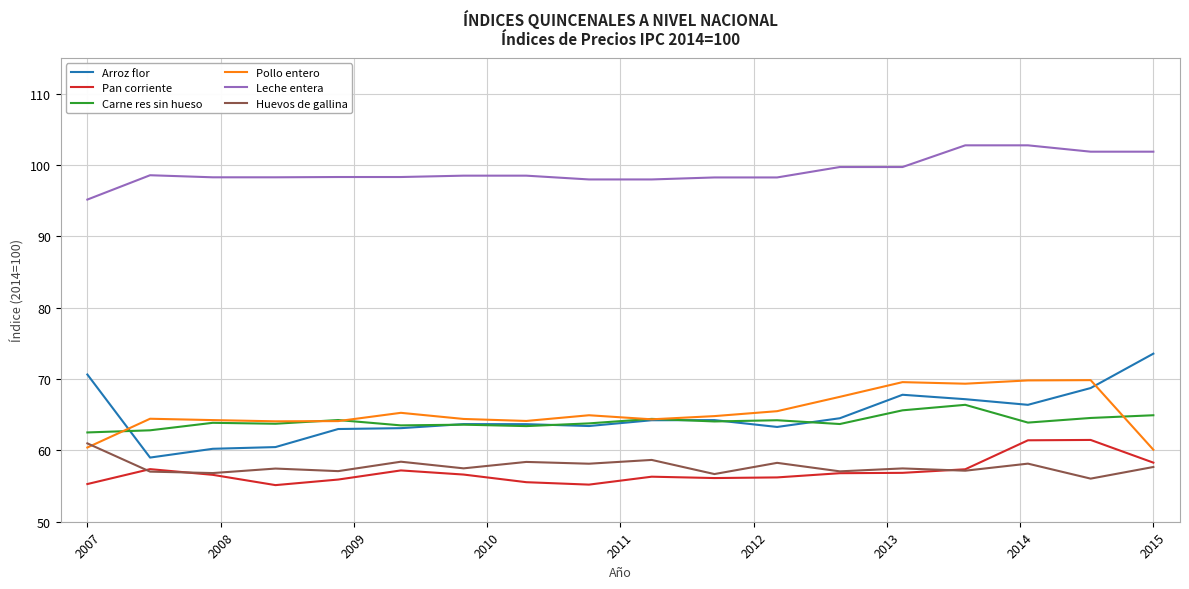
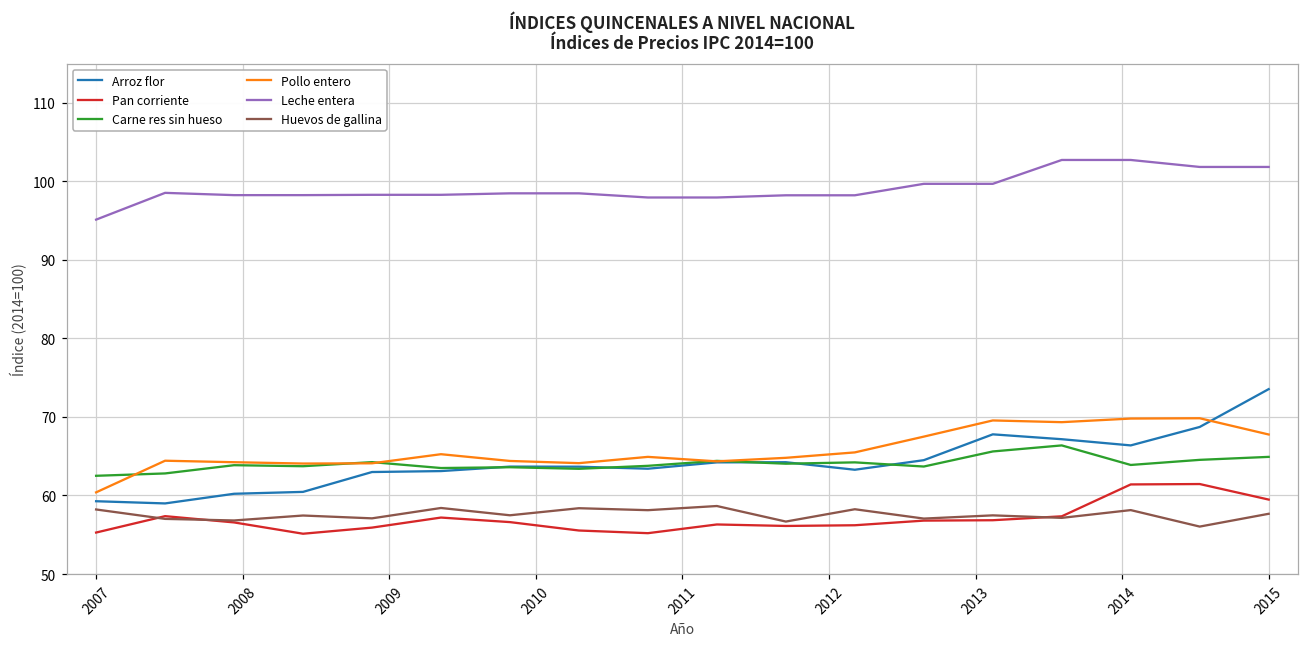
  {
    "Arroz flor": {
-     "2007": 71,
+     "2007": 59,
      "2015": 74
    },
    "Pan corriente": {
      "2007": 55,
-     "2015": 58
+     "2015": 59
    },
    "Carne res sin hueso": {
      "2007": 63,
      "2015": 65
    },
    "Pollo entero": {
      "2007": 60,
-     "2015": 60
+     "2015": 68
    },
    "Leche entera": {
      "2007": 95,
      "2015": 102
    },
    "Huevos de gallina": {
-     "2007": 61,
+     "2007": 58,
      "2015": 58
    }
  }
